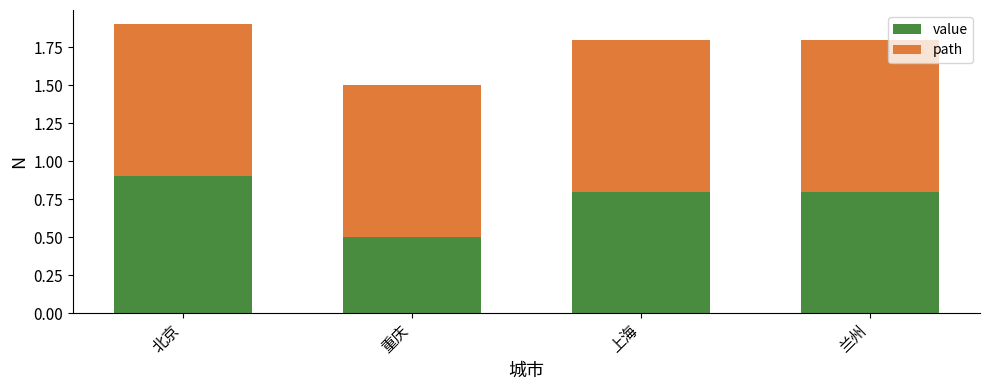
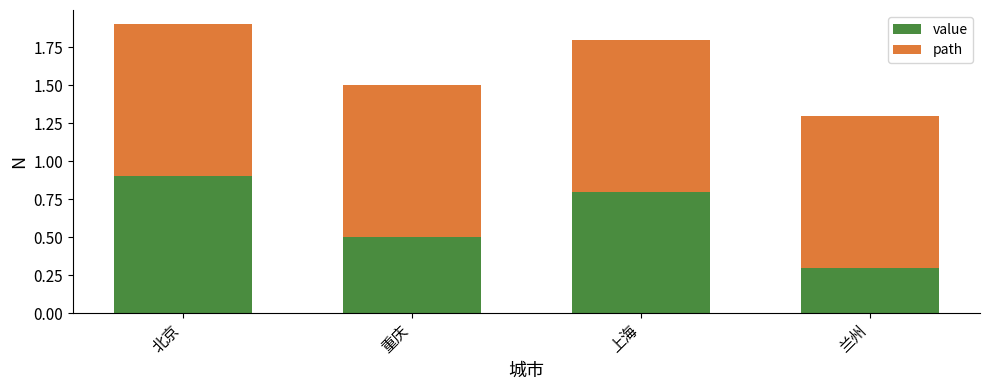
  {
    "value": {
      "北京": 0.9,
      "重庆": 0.5,
      "上海": 0.8,
-     "兰州": 0.8
+     "兰州": 0.3
    },
    "path": {
      "北京": 1.0,
      "重庆": 1.0,
      "上海": 1.0,
      "兰州": 1.0
    }
  }
